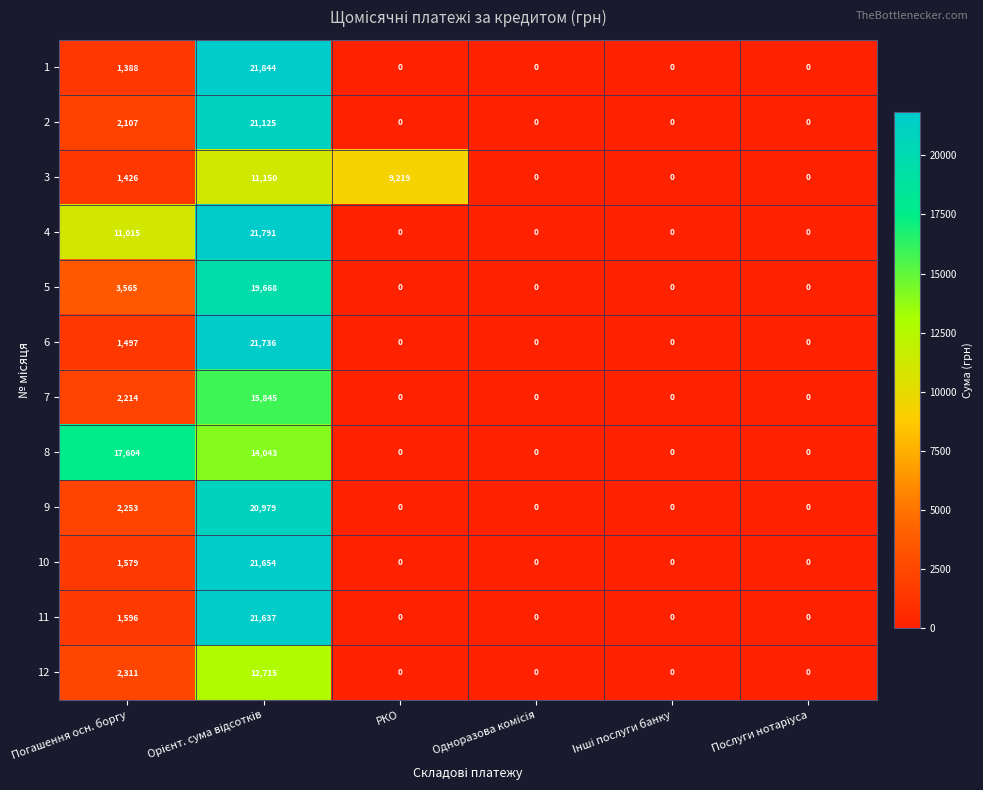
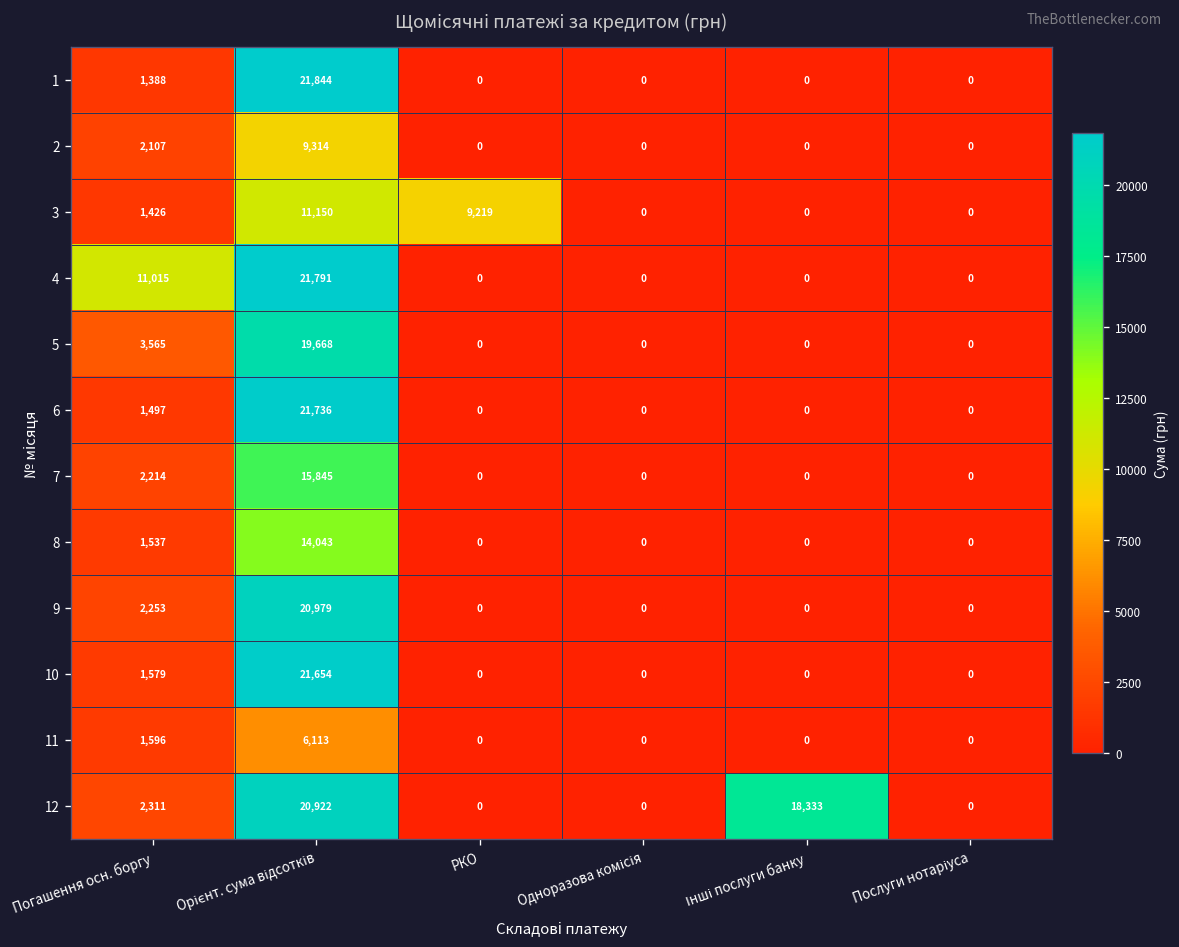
  {
    "1": {
      "Погашення осн. боргу": "1,388",
      "Орієнт. сума відсотків": "21,844",
      "РКО": "0",
      "Одноразова комісія": "0",
      "Інші послуги банку": "0",
      "Послуги нотаріуса": "0"
    },
    "2": {
      "Погашення осн. боргу": "2,107",
-     "Орієнт. сума відсотків": "21,125",
+     "Орієнт. сума відсотків": "9,314",
      "РКО": "0",
      "Одноразова комісія": "0",
      "Інші послуги банку": "0",
      "Послуги нотаріуса": "0"
    },
    "3": {
      "Погашення осн. боргу": "1,426",
      "Орієнт. сума відсотків": "11,150",
      "РКО": "9,219",
      "Одноразова комісія": "0",
      "Інші послуги банку": "0",
      "Послуги нотаріуса": "0"
    },
    "4": {
      "Погашення осн. боргу": "11,015",
      "Орієнт. сума відсотків": "21,791",
      "РКО": "0",
      "Одноразова комісія": "0",
      "Інші послуги банку": "0",
      "Послуги нотаріуса": "0"
    },
    "5": {
      "Погашення осн. боргу": "3,565",
      "Орієнт. сума відсотків": "19,668",
      "РКО": "0",
      "Одноразова комісія": "0",
      "Інші послуги банку": "0",
      "Послуги нотаріуса": "0"
    },
    "6": {
      "Погашення осн. боргу": "1,497",
      "Орієнт. сума відсотків": "21,736",
      "РКО": "0",
      "Одноразова комісія": "0",
      "Інші послуги банку": "0",
      "Послуги нотаріуса": "0"
    },
    "7": {
      "Погашення осн. боргу": "2,214",
      "Орієнт. сума відсотків": "15,845",
      "РКО": "0",
      "Одноразова комісія": "0",
      "Інші послуги банку": "0",
      "Послуги нотаріуса": "0"
    },
    "8": {
-     "Погашення осн. боргу": "17,604",
+     "Погашення осн. боргу": "1,537",
      "Орієнт. сума відсотків": "14,043",
      "РКО": "0",
      "Одноразова комісія": "0",
      "Інші послуги банку": "0",
      "Послуги нотаріуса": "0"
    },
    "9": {
      "Погашення осн. боргу": "2,253",
      "Орієнт. сума відсотків": "20,979",
      "РКО": "0",
      "Одноразова комісія": "0",
      "Інші послуги банку": "0",
      "Послуги нотаріуса": "0"
    },
    "10": {
      "Погашення осн. боргу": "1,579",
      "Орієнт. сума відсотків": "21,654",
      "РКО": "0",
      "Одноразова комісія": "0",
      "Інші послуги банку": "0",
      "Послуги нотаріуса": "0"
    },
    "11": {
      "Погашення осн. боргу": "1,596",
-     "Орієнт. сума відсотків": "21,637",
+     "Орієнт. сума відсотків": "6,113",
      "РКО": "0",
      "Одноразова комісія": "0",
      "Інші послуги банку": "0",
      "Послуги нотаріуса": "0"
    },
    "12": {
      "Погашення осн. боргу": "2,311",
-     "Орієнт. сума відсотків": "12,715",
+     "Орієнт. сума відсотків": "20,922",
      "РКО": "0",
      "Одноразова комісія": "0",
-     "Інші послуги банку": "0",
+     "Інші послуги банку": "18,333",
      "Послуги нотаріуса": "0"
    }
  }
